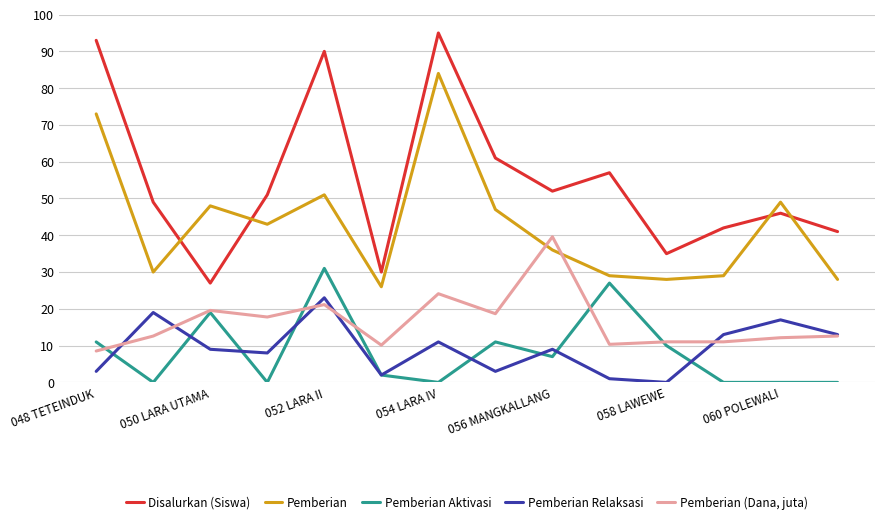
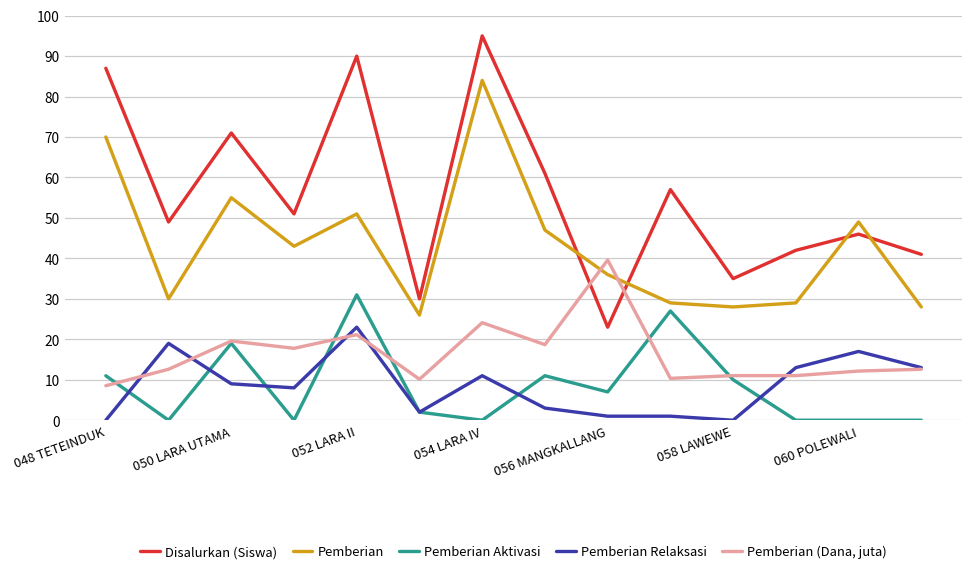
  {
    "Disalurkan (Siswa)": {
-     "048 TETEINDUK": 93,
-     "050 LARA UTAMA": 27,
+     "048 TETEINDUK": 87,
+     "050 LARA UTAMA": 71,
      "052 LARA II": 90,
      "054 LARA IV": 95,
-     "056 MANGKALLANG": 52,
+     "056 MANGKALLANG": 23,
      "058 LAWEWE": 35,
      "060 POLEWALI": 46
    },
    "Pemberian": {
-     "048 TETEINDUK": 73,
-     "050 LARA UTAMA": 48,
+     "048 TETEINDUK": 70,
+     "050 LARA UTAMA": 55,
      "052 LARA II": 51,
      "054 LARA IV": 84,
      "056 MANGKALLANG": 36,
      "058 LAWEWE": 28,
      "060 POLEWALI": 49
    },
    "Pemberian Aktivasi": {
      "048 TETEINDUK": 11,
      "052 LARA II": 31,
      "054 LARA IV": 0,
      "056 MANGKALLANG": 7,
      "058 LAWEWE": 10,
      "060 POLEWALI": 0
    },
    "Pemberian Relaksasi": {
-     "048 TETEINDUK": 3,
+     "048 TETEINDUK": 0,
      "050 LARA UTAMA": 9,
      "052 LARA II": 23,
      "054 LARA IV": 11,
-     "056 MANGKALLANG": 9,
+     "056 MANGKALLANG": 1,
      "058 LAWEWE": 0,
      "060 POLEWALI": 17
    },
    "Pemberian (Dana, juta)": {
      "048 TETEINDUK": 9,
      "052 LARA II": 21,
      "054 LARA IV": 24,
      "056 MANGKALLANG": 40,
      "058 LAWEWE": 11,
      "060 POLEWALI": 12
    }
  }
